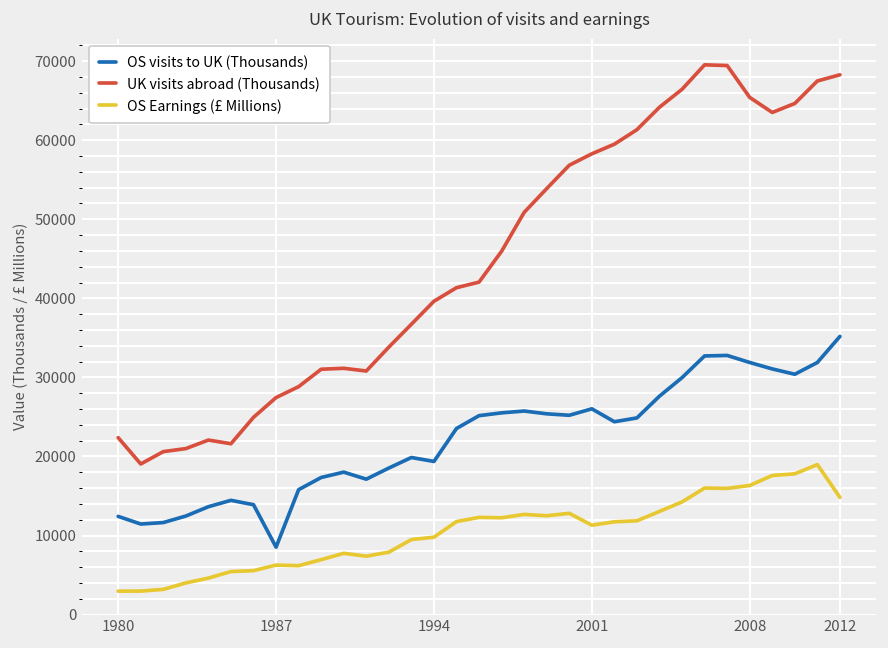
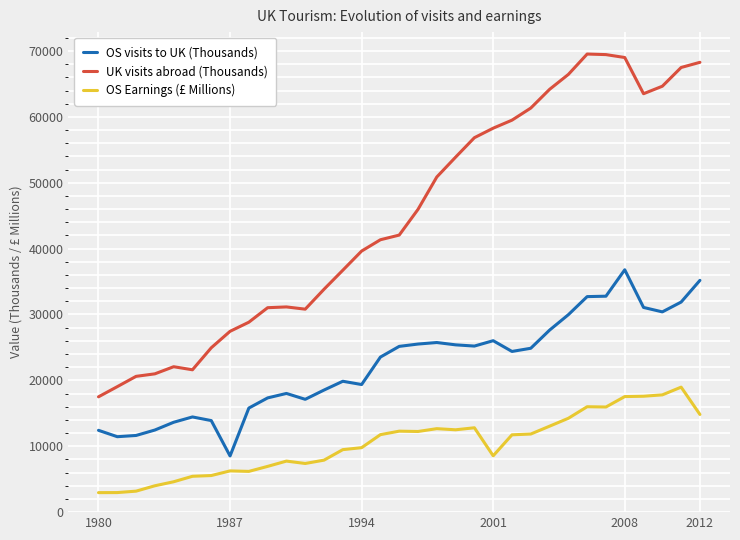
  {
    "OS visits to UK (Thousands)": {
      "1980": 12000,
      "1987": 9000,
      "1994": 19000,
      "2001": 26000,
-     "2008": 32000,
+     "2008": 37000,
      "2012": 35000
    },
    "UK visits abroad (Thousands)": {
-     "1980": 22000,
+     "1980": 18000,
      "1987": 27000,
      "1994": 40000,
      "2001": 58000,
-     "2008": 65000,
+     "2008": 69000,
      "2012": 68000
    },
    "OS Earnings (£ Millions)": {
      "1980": 3000,
      "1987": 6000,
      "1994": 10000,
-     "2001": 11000,
-     "2008": 16000,
+     "2001": 9000,
+     "2008": 18000,
      "2012": 15000
    }
  }
